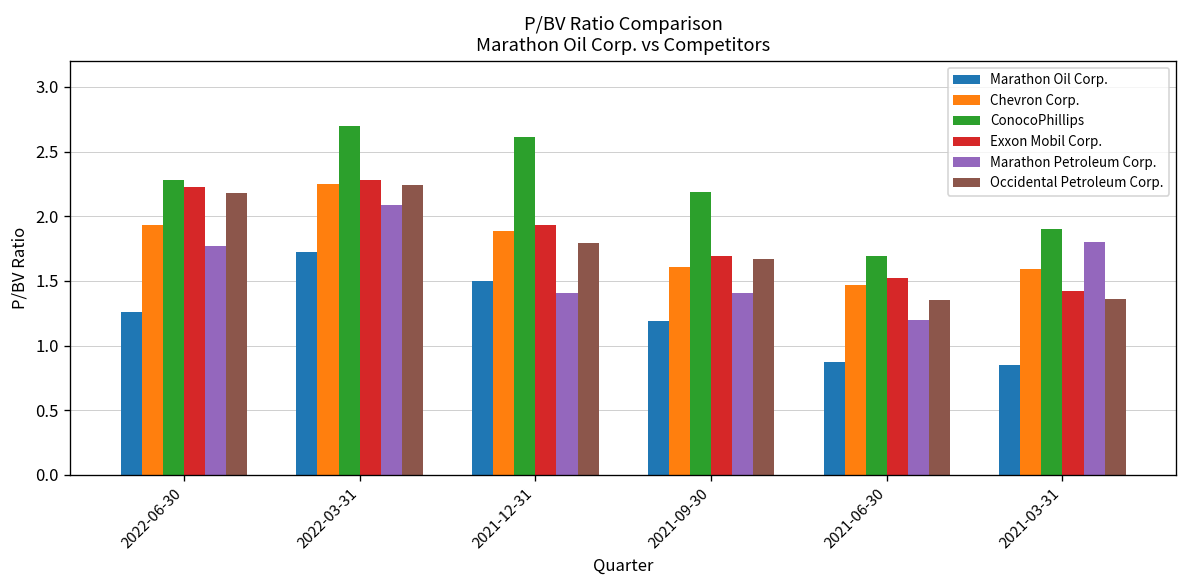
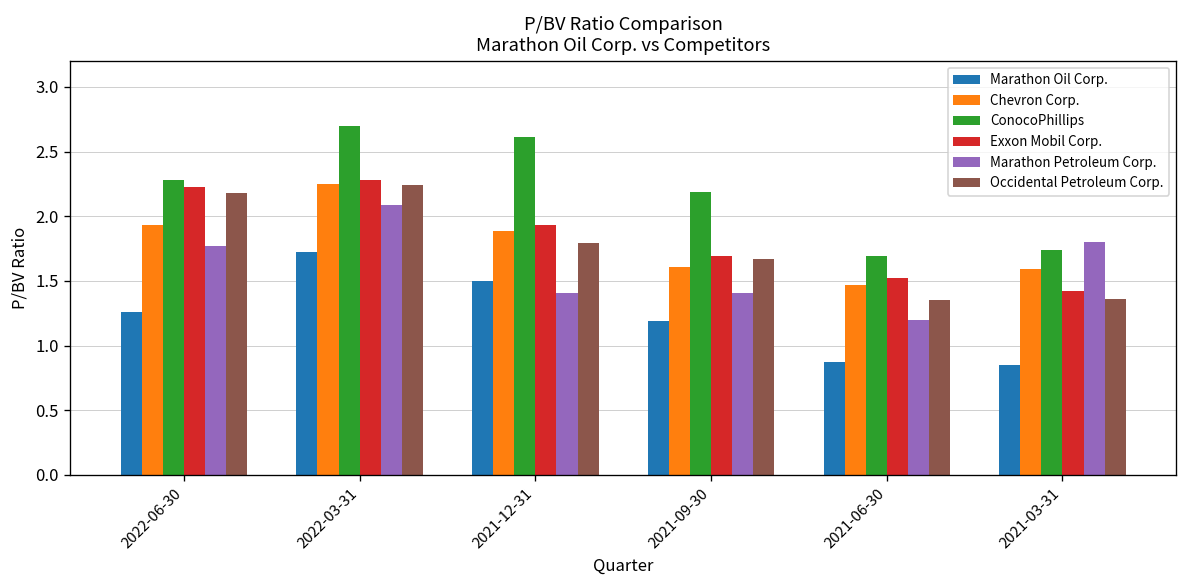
  {
    "Marathon Oil Corp.": {
      "2022-06-30": 1.26,
      "2022-03-31": 1.72,
      "2021-12-31": 1.50,
      "2021-09-30": 1.19,
      "2021-06-30": 0.87,
      "2021-03-31": 0.85
    },
    "Chevron Corp.": {
      "2022-06-30": 1.93,
      "2022-03-31": 2.25,
      "2021-12-31": 1.89,
      "2021-09-30": 1.61,
      "2021-06-30": 1.47,
      "2021-03-31": 1.59
    },
    "ConocoPhillips": {
      "2022-06-30": 2.28,
      "2022-03-31": 2.70,
      "2021-12-31": 2.61,
      "2021-09-30": 2.19,
      "2021-06-30": 1.69,
-     "2021-03-31": 1.90
+     "2021-03-31": 1.74
    },
    "Exxon Mobil Corp.": {
      "2022-06-30": 2.23,
      "2022-03-31": 2.28,
      "2021-12-31": 1.93,
      "2021-09-30": 1.69,
      "2021-06-30": 1.52,
      "2021-03-31": 1.42
    },
    "Marathon Petroleum Corp.": {
      "2022-06-30": 1.77,
      "2022-03-31": 2.09,
      "2021-12-31": 1.41,
      "2021-09-30": 1.41,
      "2021-06-30": 1.20,
      "2021-03-31": 1.80
    },
    "Occidental Petroleum Corp.": {
      "2022-06-30": 2.18,
      "2022-03-31": 2.24,
      "2021-12-31": 1.79,
      "2021-09-30": 1.67,
      "2021-06-30": 1.35,
      "2021-03-31": 1.36
    }
  }
